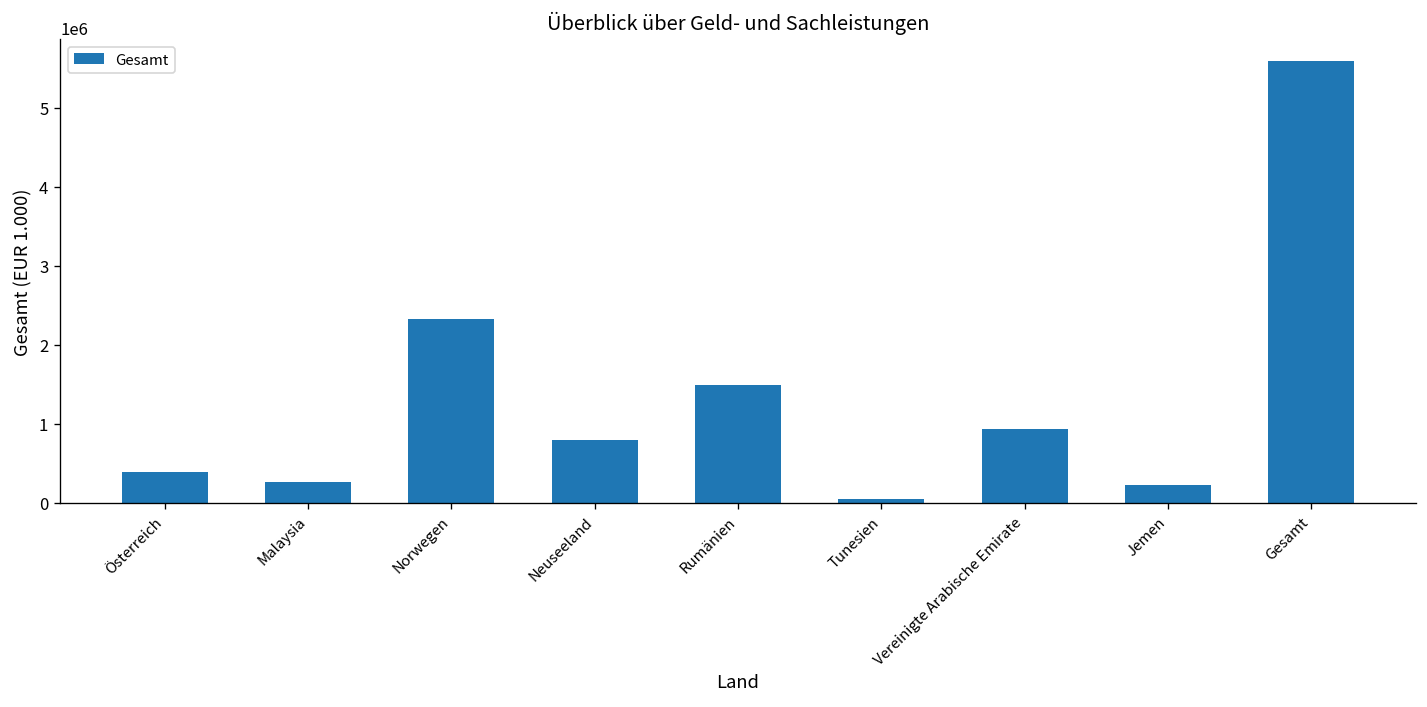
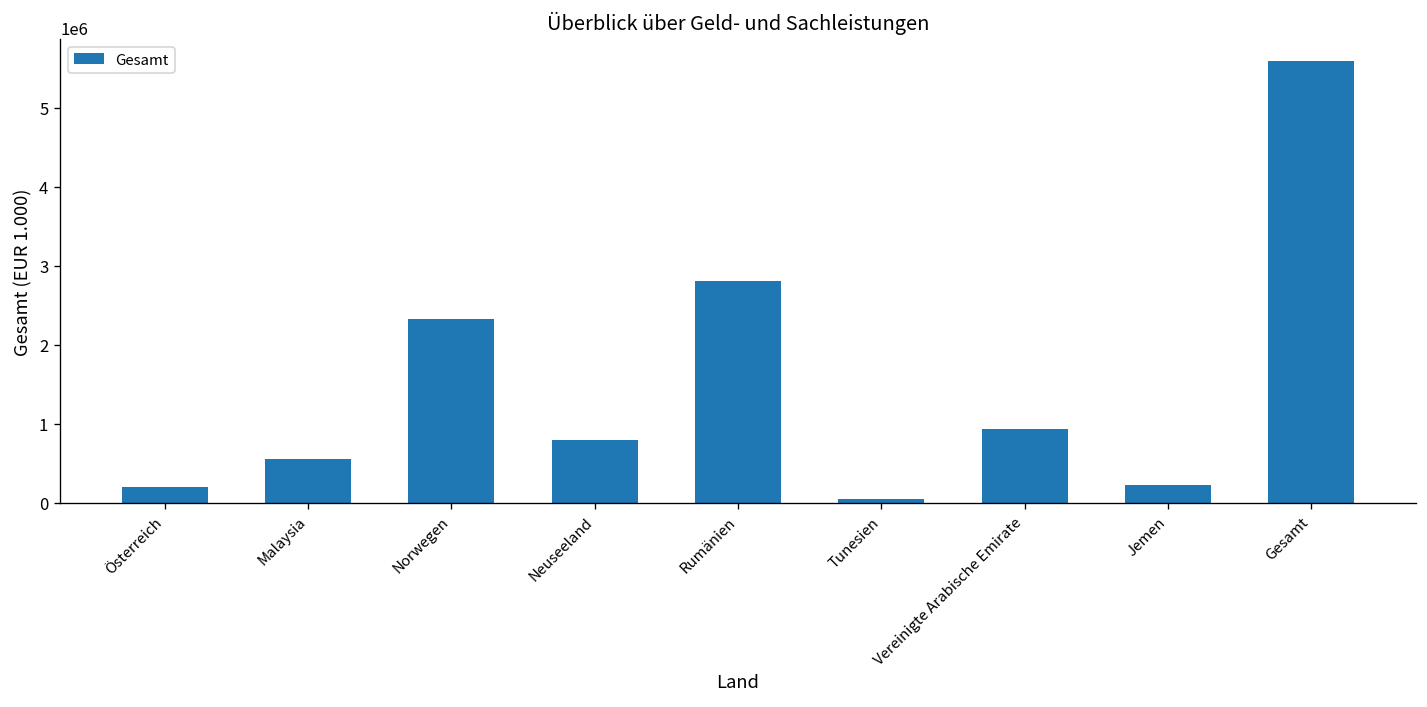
  {
-   "Österreich": 400000,
-   "Malaysia": 300000,
+   "Österreich": 200000,
+   "Malaysia": 600000,
    "Norwegen": 2300000,
    "Neuseeland": 800000,
-   "Rumänien": 1500000,
+   "Rumänien": 2800000,
    "Tunesien": 0,
    "Vereinigte Arabische Emirate": 900000,
    "Jemen": 200000,
    "Gesamt": 5600000
  }
